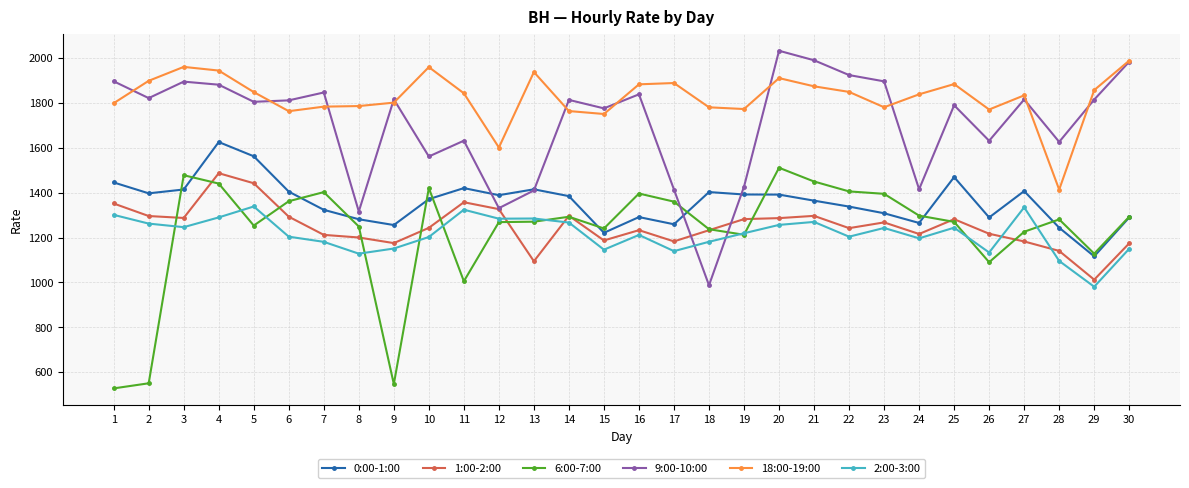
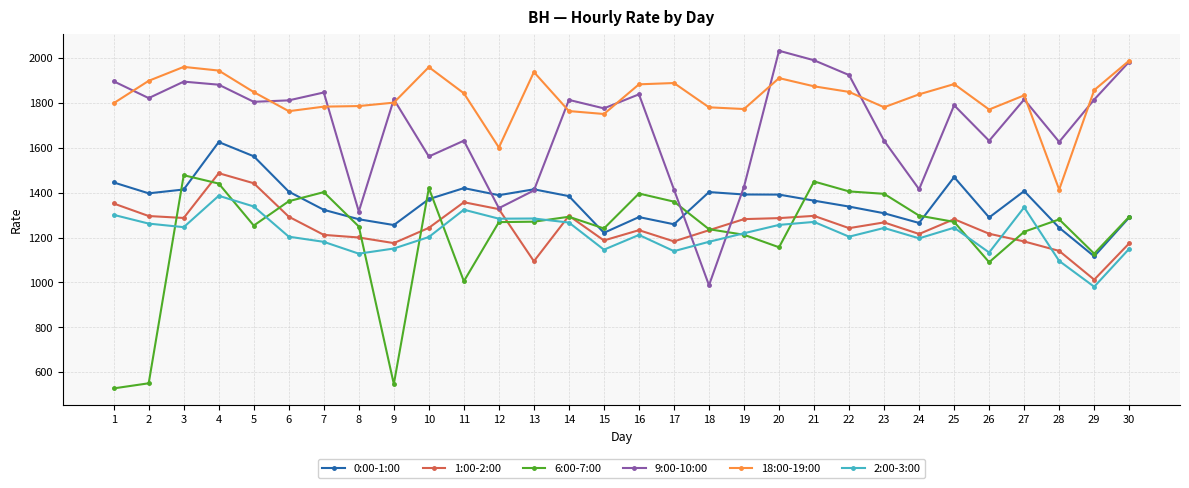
  {
    "0:00-1:00": {
      "1": 1450,
      "2": 1400,
      "3": 1410,
      "4": 1630,
      "5": 1560,
      "6": 1400,
      "7": 1320,
      "8": 1280,
      "9": 1260,
      "10": 1370,
      "11": 1420,
      "12": 1390,
      "14": 1380,
      "15": 1220,
      "16": 1290,
      "17": 1260,
      "18": 1400,
      "19": 1390,
      "20": 1390,
      "21": 1360,
      "22": 1340,
      "23": 1310,
      "24": 1260,
      "25": 1470,
      "26": 1290,
      "27": 1410,
      "28": 1240,
      "29": 1120
    },
    "1:00-2:00": {
      "1": 1350,
      "2": 1300,
      "3": 1290,
      "4": 1490,
      "5": 1440,
      "6": 1290,
      "7": 1210,
      "8": 1200,
      "9": 1180,
      "10": 1240,
      "11": 1360,
      "13": 1090,
      "15": 1190,
      "16": 1230,
      "17": 1180,
      "19": 1280,
      "20": 1290,
      "21": 1300,
      "22": 1240,
      "23": 1270,
      "24": 1220,
      "25": 1280,
      "26": 1220,
      "27": 1180,
      "28": 1140,
      "29": 1010,
      "30": 1170
    },
    "6:00-7:00": {
      "1": 530,
      "2": 550,
      "3": 1480,
      "4": 1440,
      "5": 1250,
      "6": 1360,
      "7": 1400,
      "8": 1250,
      "9": 550,
      "10": 1420,
      "11": 1010,
      "12": 1270,
      "13": 1270,
      "15": 1240,
      "16": 1400,
      "17": 1360,
-     "20": 1510,
+     "20": 1160,
      "21": 1450,
      "22": 1410,
      "23": 1390,
      "24": 1300,
      "25": 1270,
      "26": 1090,
      "27": 1230,
      "28": 1280,
      "29": 1130
    },
    "9:00-10:00": {
      "1": 1900,
      "2": 1820,
      "3": 1890,
      "4": 1880,
      "5": 1800,
      "6": 1810,
      "7": 1850,
      "8": 1320,
      "9": 1820,
      "10": 1560,
      "11": 1630,
      "14": 1810,
      "15": 1780,
      "16": 1840,
      "17": 1410,
      "18": 990,
      "19": 1430,
      "20": 2030,
      "21": 1990,
      "22": 1920,
-     "23": 1900,
+     "23": 1630,
      "24": 1420,
      "25": 1790,
      "26": 1630,
      "27": 1820,
      "28": 1630,
      "29": 1810
    },
    "18:00-19:00": {
      "1": 1800,
      "2": 1900,
      "3": 1960,
      "4": 1940,
      "5": 1850,
      "6": 1760,
      "7": 1780,
      "8": 1790,
      "9": 1800,
      "10": 1960,
      "11": 1840,
      "12": 1600,
      "13": 1940,
      "14": 1760,
      "15": 1750,
      "16": 1880,
      "17": 1890,
      "18": 1780,
      "19": 1770,
      "20": 1910,
      "21": 1870,
      "22": 1850,
      "23": 1780,
      "24": 1840,
      "25": 1880,
      "26": 1770,
      "27": 1830,
      "28": 1410,
      "29": 1860
    },
    "2:00-3:00": {
      "1": 1300,
      "2": 1260,
      "3": 1250,
-     "4": 1290,
+     "4": 1390,
      "5": 1340,
      "6": 1200,
      "7": 1180,
      "8": 1130,
      "9": 1150,
      "10": 1200,
      "11": 1320,
      "12": 1280,
      "13": 1280,
      "14": 1270,
      "15": 1150,
      "16": 1210,
      "17": 1140,
      "18": 1180,
      "20": 1260,
      "21": 1270,
      "22": 1200,
      "23": 1240,
      "24": 1200,
      "25": 1240,
      "26": 1130,
      "27": 1330,
      "28": 1100,
      "29": 980,
      "30": 1150
    }
  }
